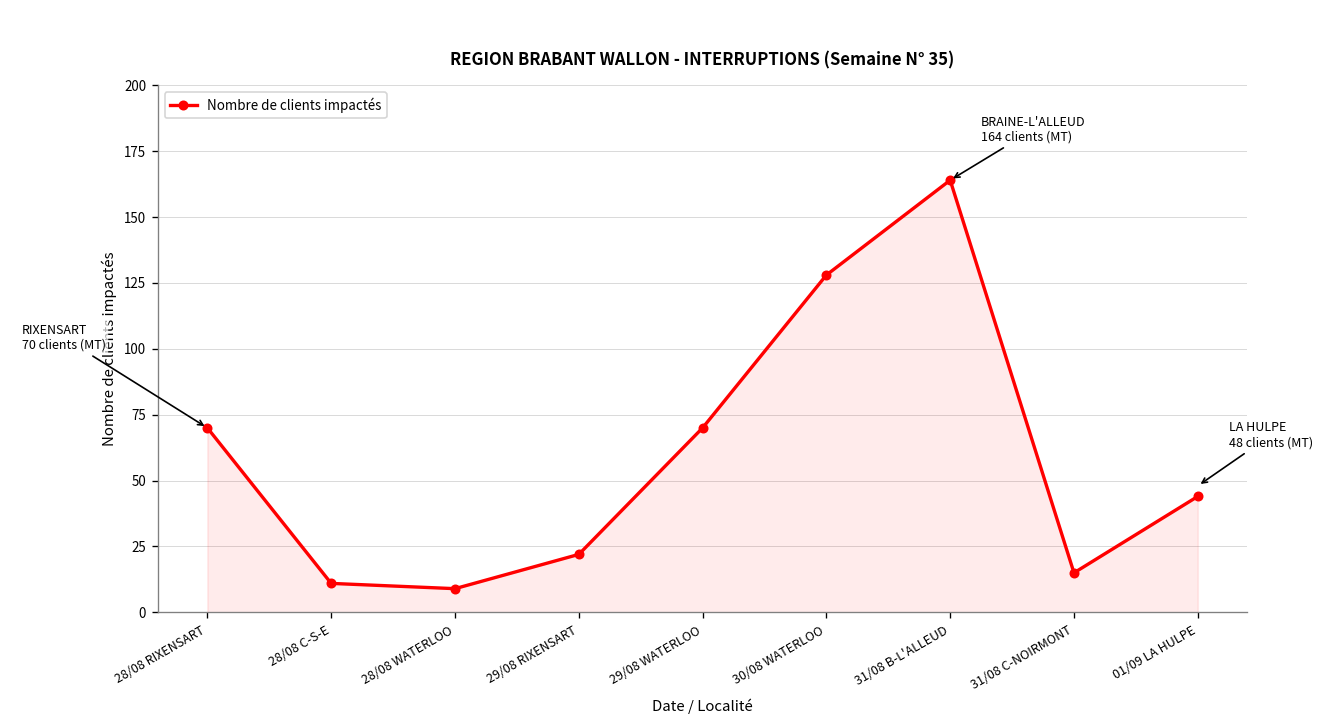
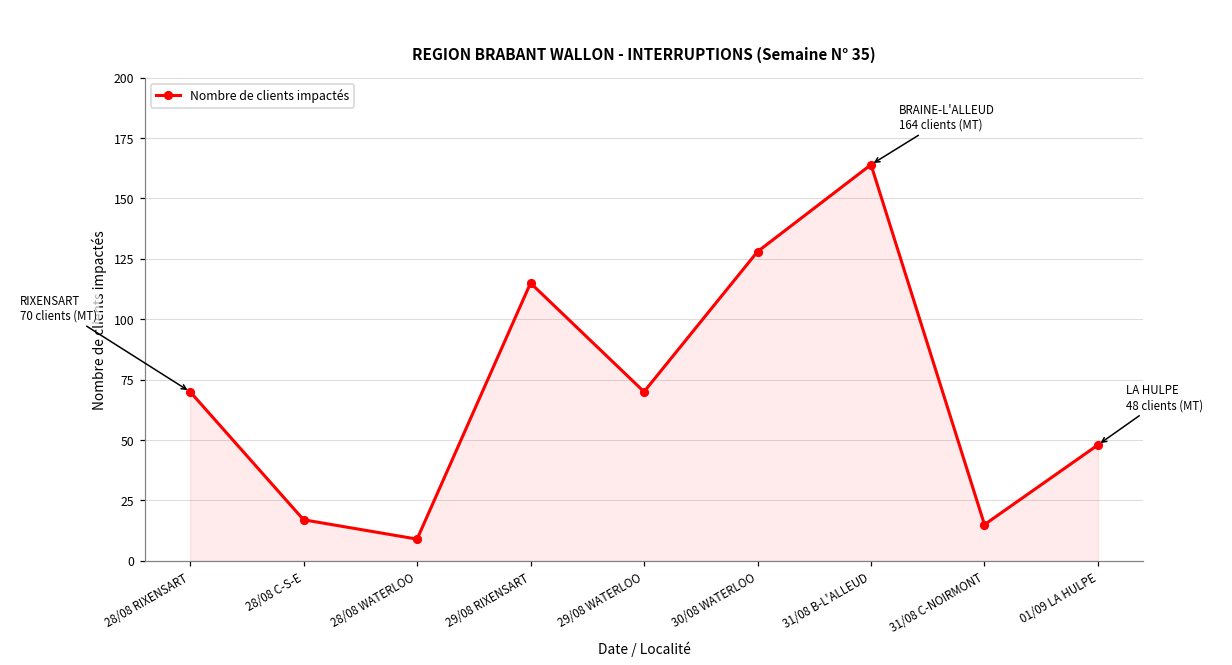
  {
-   "28/08 C-S-E": 11,
+   "28/08 C-S-E": 17,
    "28/08 WATERLOO": 9,
-   "29/08 RIXENSART": 22,
+   "29/08 RIXENSART": 115,
    "29/08 WATERLOO": 70,
    "30/08 WATERLOO": 128,
    "31/08 C-NOIRMONT": 15,
-   "01/09 LA HULPE": 44
+   "01/09 LA HULPE": 48
  }
